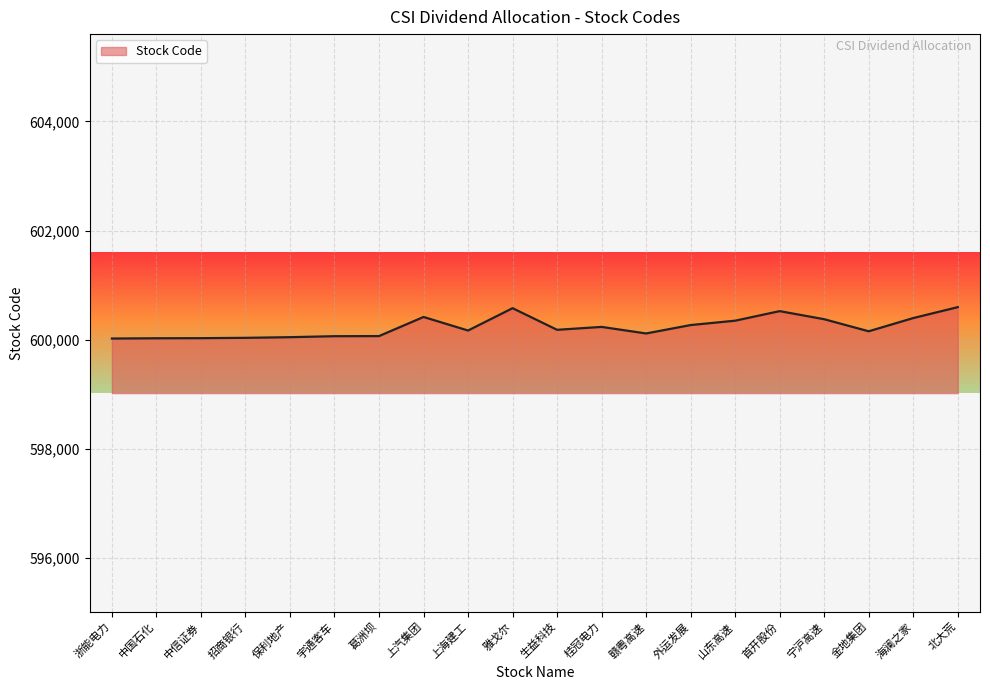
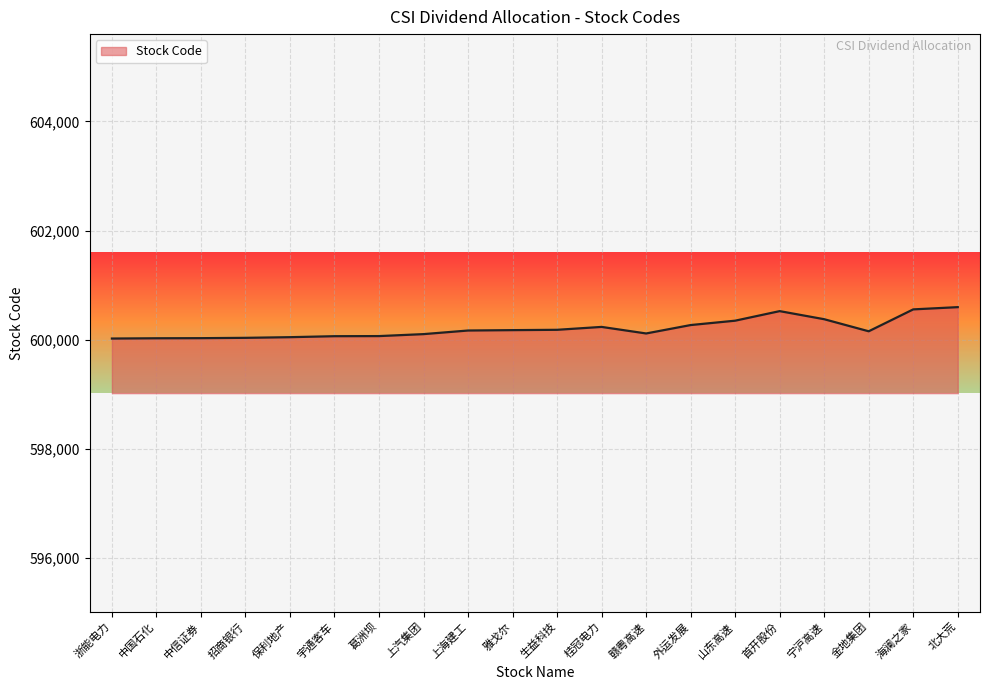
  {
    "浙能电力": "600,000",
    "中国石化": "600,000",
    "中信证券": "600,000",
    "招商银行": "600,000",
    "保利地产": "600,000",
    "宇通客车": "600,100",
    "葛洲坝": "600,100",
-   "上汽集团": "600,400",
+   "上汽集团": "600,100",
    "上海建工": "600,200",
-   "雅戈尔": "600,600",
+   "雅戈尔": "600,200",
    "生益科技": "600,200",
    "桂冠电力": "600,200",
    "赣粤高速": "600,100",
    "外运发展": "600,300",
    "山东高速": "600,400",
    "首开股份": "600,500",
    "宁沪高速": "600,400",
    "金地集团": "600,200",
-   "海澜之家": "600,400",
+   "海澜之家": "600,600",
    "北大荒": "600,600"
  }
